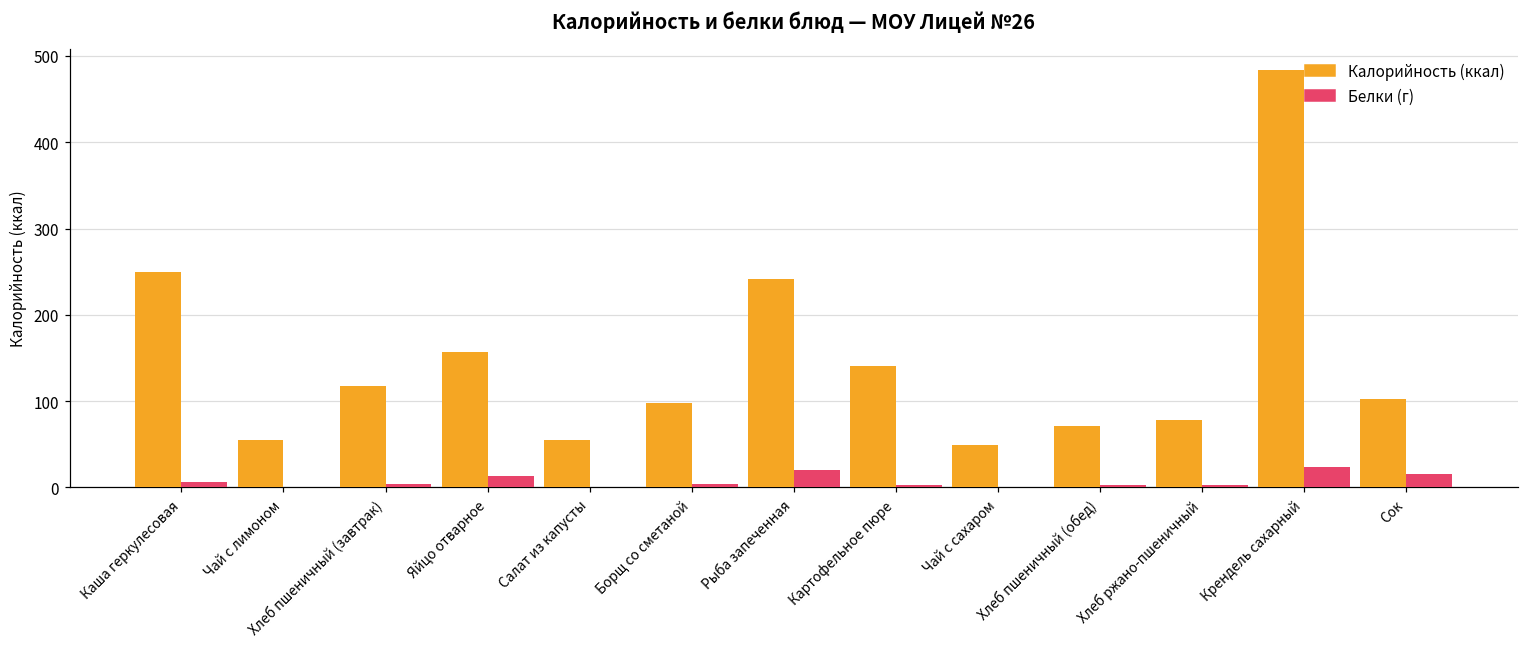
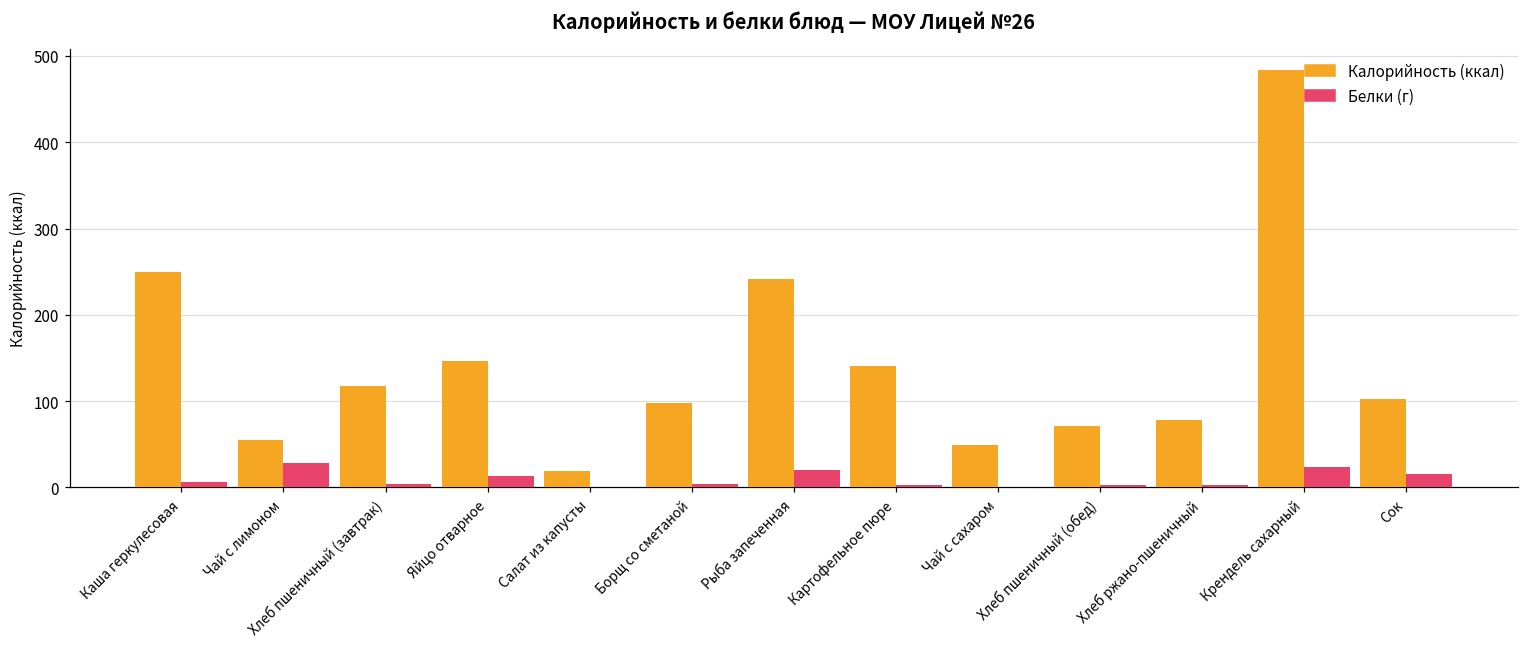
  {
    "Калорийность (ккал)": {
      "Каша геркулесовая": 250,
      "Чай с лимоном": 50,
      "Хлеб пшеничный (завтрак)": 120,
-     "Яйцо отварное": 160,
-     "Салат из капусты": 60,
+     "Яйцо отварное": 150,
+     "Салат из капусты": 20,
      "Борщ со сметаной": 100,
      "Рыба запеченная": 240,
      "Картофельное пюре": 140,
      "Чай с сахаром": 50,
      "Хлеб пшеничный (обед)": 70,
      "Хлеб ржано-пшеничный": 80,
      "Крендель сахарный": 480,
      "Сок": 100
    },
    "Белки (г)": {
      "Каша геркулесовая": 10,
-     "Чай с лимоном": 0,
+     "Чай с лимоном": 30,
      "Хлеб пшеничный (завтрак)": 0,
      "Яйцо отварное": 10,
      "Борщ со сметаной": 0,
      "Рыба запеченная": 20,
      "Картофельное пюре": 0,
      "Крендель сахарный": 20,
      "Сок": 10
    }
  }
